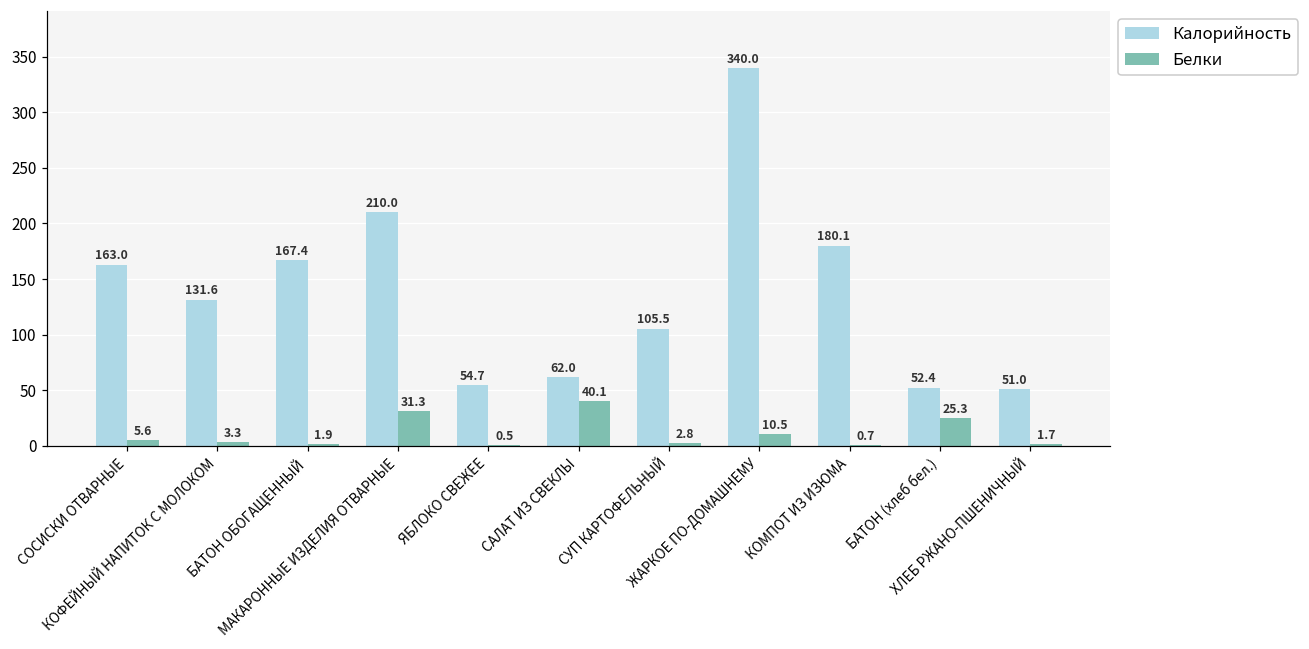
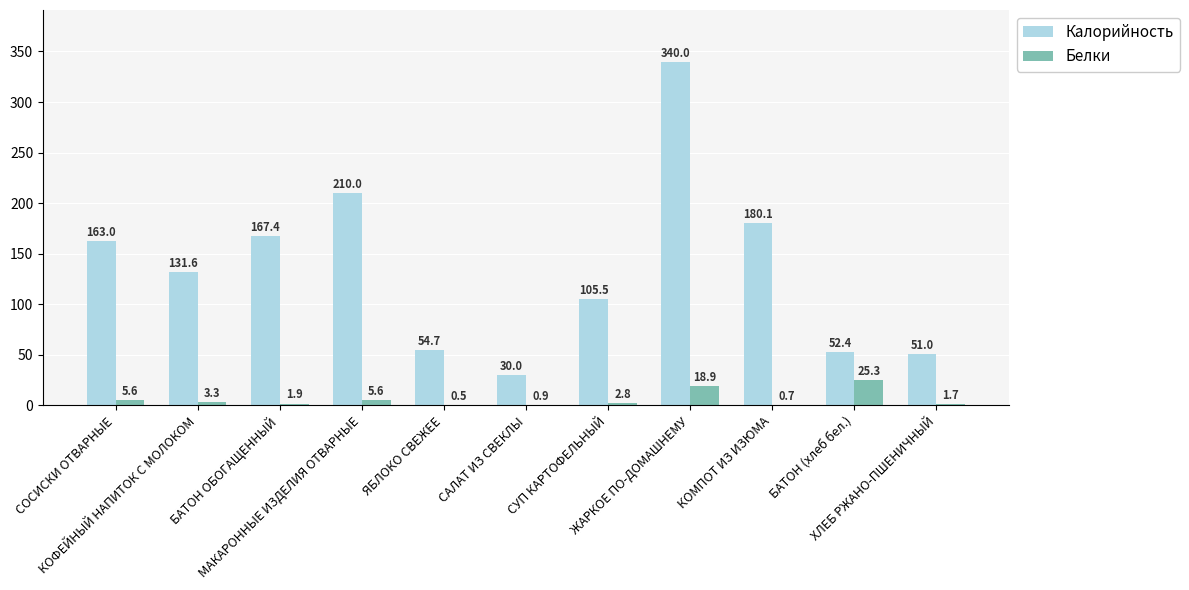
  {
    "Калорийность": {
      "СОСИСКИ ОТВАРНЫЕ": 163.0,
      "КОФЕЙНЫЙ НАПИТОК С МОЛОКОМ": 131.6,
      "БАТОН ОБОГАЩЕННЫЙ": 167.4,
      "МАКАРОННЫЕ ИЗДЕЛИЯ ОТВАРНЫЕ": 210.0,
      "ЯБЛОКО СВЕЖЕЕ": 54.7,
-     "САЛАТ ИЗ СВЕКЛЫ": 62.0,
+     "САЛАТ ИЗ СВЕКЛЫ": 30.0,
      "СУП КАРТОФЕЛЬНЫЙ": 105.5,
      "ЖАРКОЕ ПО-ДОМАШНЕМУ": 340.0,
      "КОМПОТ ИЗ ИЗЮМА": 180.1,
      "БАТОН (хлеб бел.)": 52.4,
      "ХЛЕБ РЖАНО-ПШЕНИЧНЫЙ": 51.0
    },
    "Белки": {
      "СОСИСКИ ОТВАРНЫЕ": 5.6,
      "КОФЕЙНЫЙ НАПИТОК С МОЛОКОМ": 3.3,
      "БАТОН ОБОГАЩЕННЫЙ": 1.9,
-     "МАКАРОННЫЕ ИЗДЕЛИЯ ОТВАРНЫЕ": 31.3,
+     "МАКАРОННЫЕ ИЗДЕЛИЯ ОТВАРНЫЕ": 5.6,
      "ЯБЛОКО СВЕЖЕЕ": 0.5,
-     "САЛАТ ИЗ СВЕКЛЫ": 40.1,
+     "САЛАТ ИЗ СВЕКЛЫ": 0.9,
      "СУП КАРТОФЕЛЬНЫЙ": 2.8,
-     "ЖАРКОЕ ПО-ДОМАШНЕМУ": 10.5,
+     "ЖАРКОЕ ПО-ДОМАШНЕМУ": 18.9,
      "КОМПОТ ИЗ ИЗЮМА": 0.7,
      "БАТОН (хлеб бел.)": 25.3,
      "ХЛЕБ РЖАНО-ПШЕНИЧНЫЙ": 1.7
    }
  }
